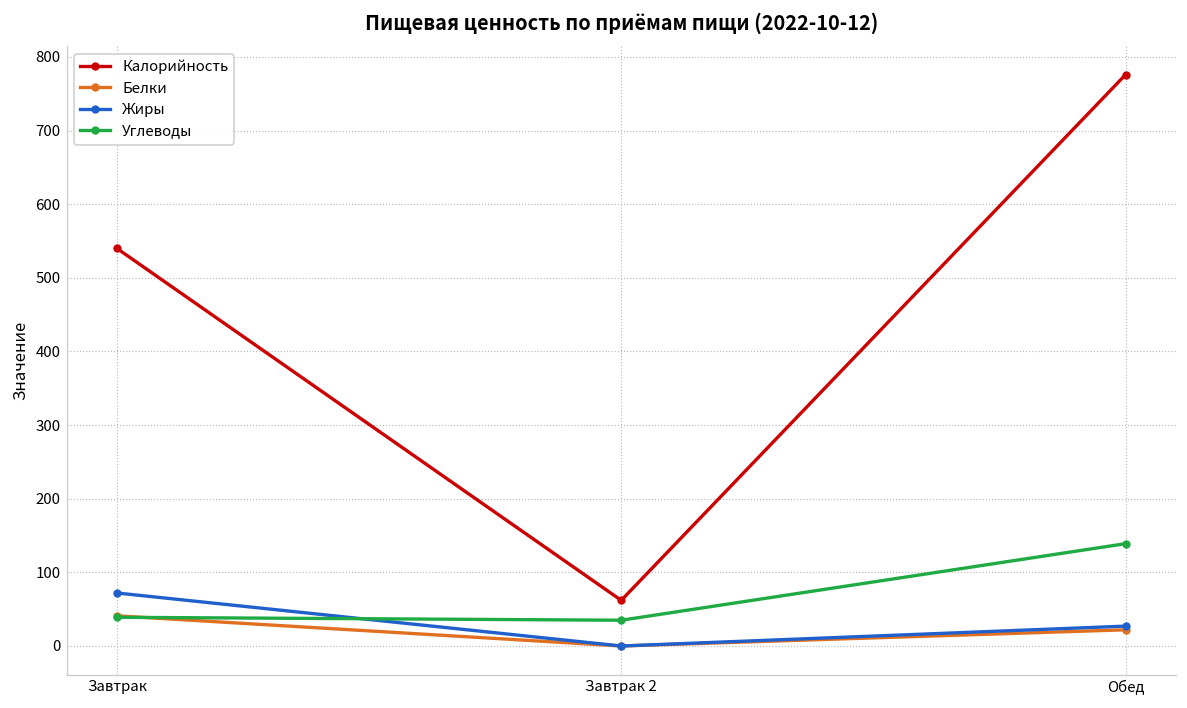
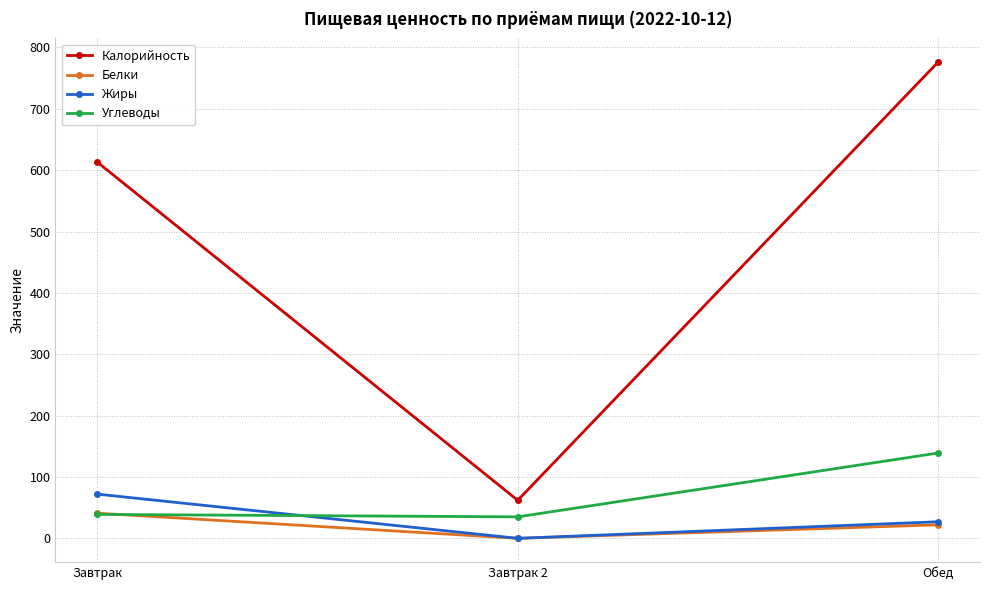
  {
    "Калорийность": {
-     "Завтрак": 540,
+     "Завтрак": 610,
      "Завтрак 2": 60,
      "Обед": 780
    },
    "Белки": {
      "Обед": 20
    },
    "Жиры": {
      "Завтрак": 70,
      "Обед": 30
    },
    "Углеводы": {
      "Завтрак 2": 40,
      "Обед": 140
    }
  }
